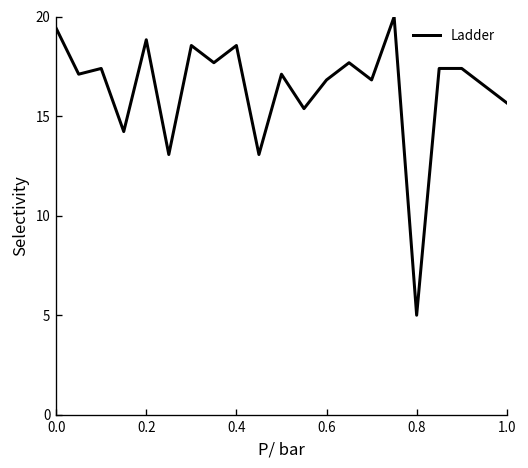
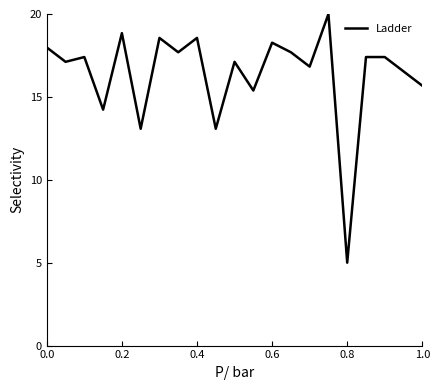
  {
-   "0.0": 19.4,
+   "0.0": 18.0,
    "0.2": 18.8,
    "0.4": 18.6,
-   "0.6": 16.8,
+   "0.6": 18.3,
    "0.8": 5.0,
    "1.0": 15.7
  }
